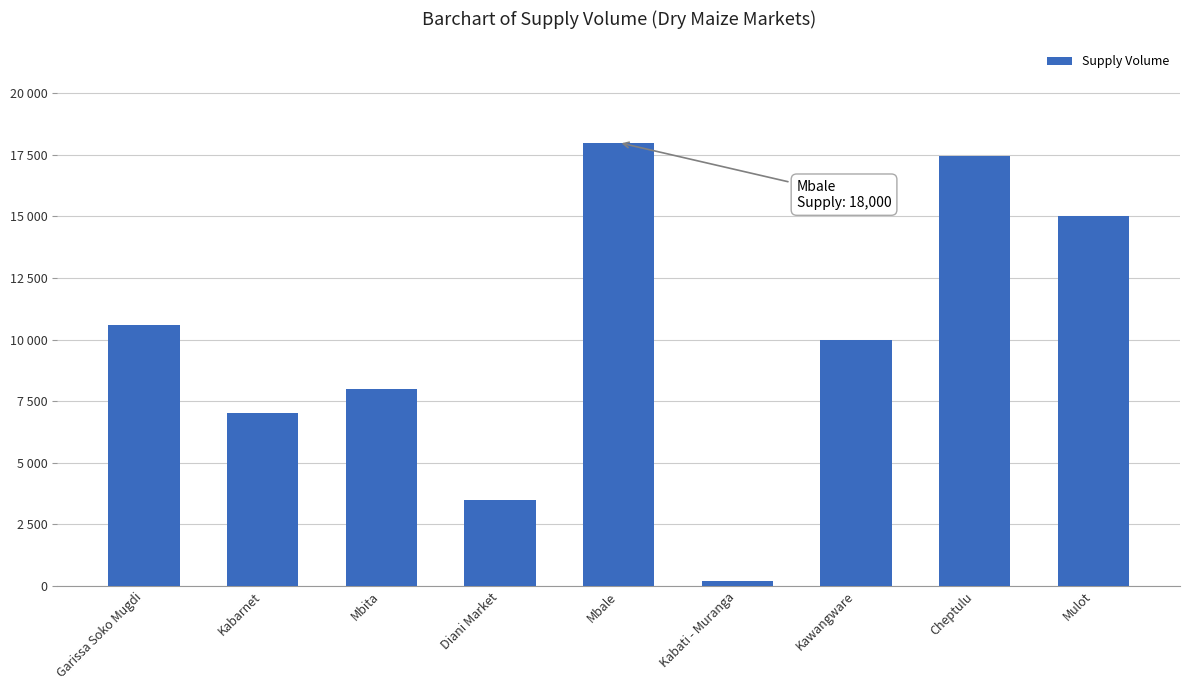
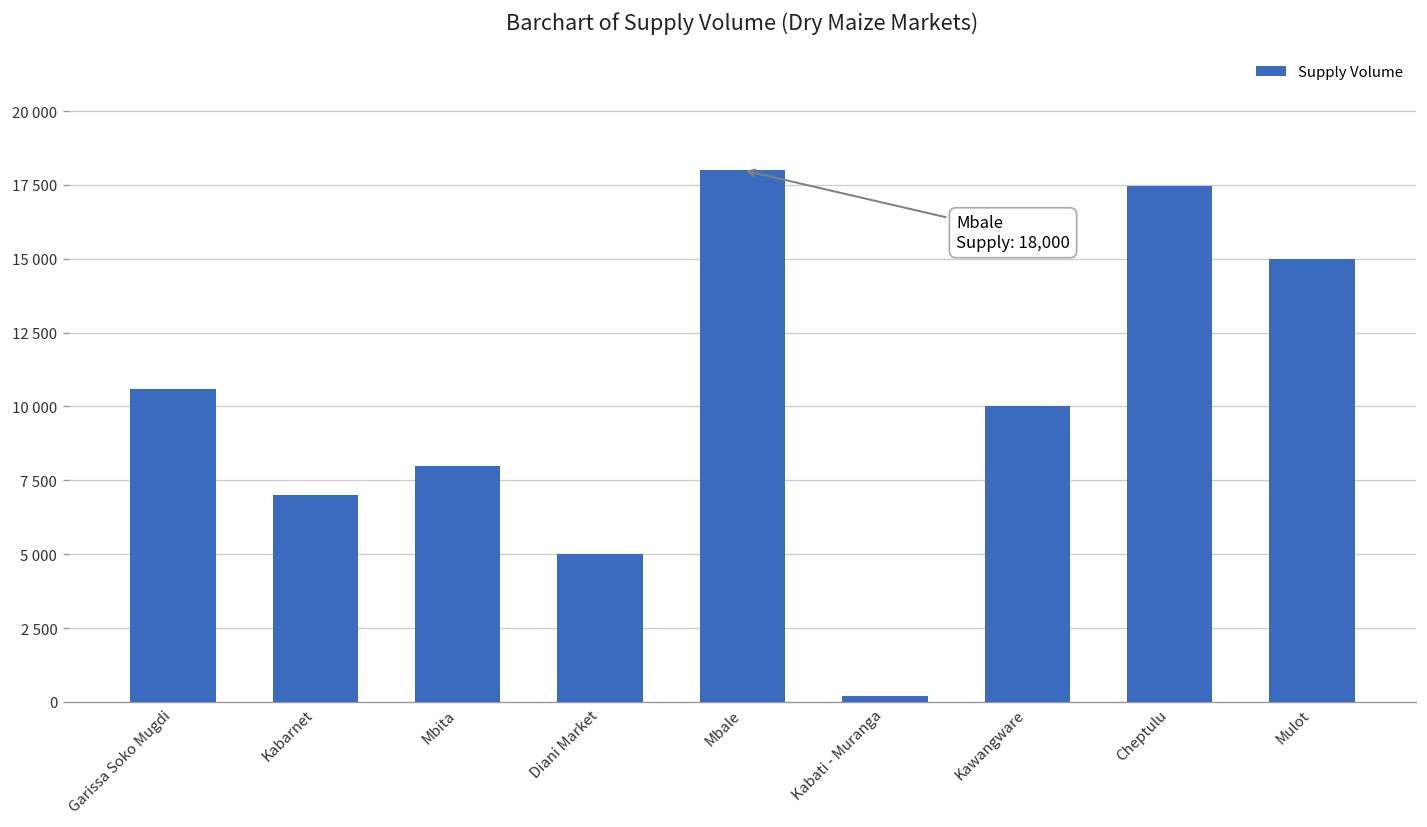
  {
    "Garissa Soko Mugdi": 10600,
    "Kabarnet": 7000,
    "Mbita": 8000,
-   "Diani Market": 3500,
+   "Diani Market": 5000,
    "Kabati - Muranga": 200,
    "Kawangware": 10000,
    "Cheptulu": 17500,
    "Mulot": 15000
  }
